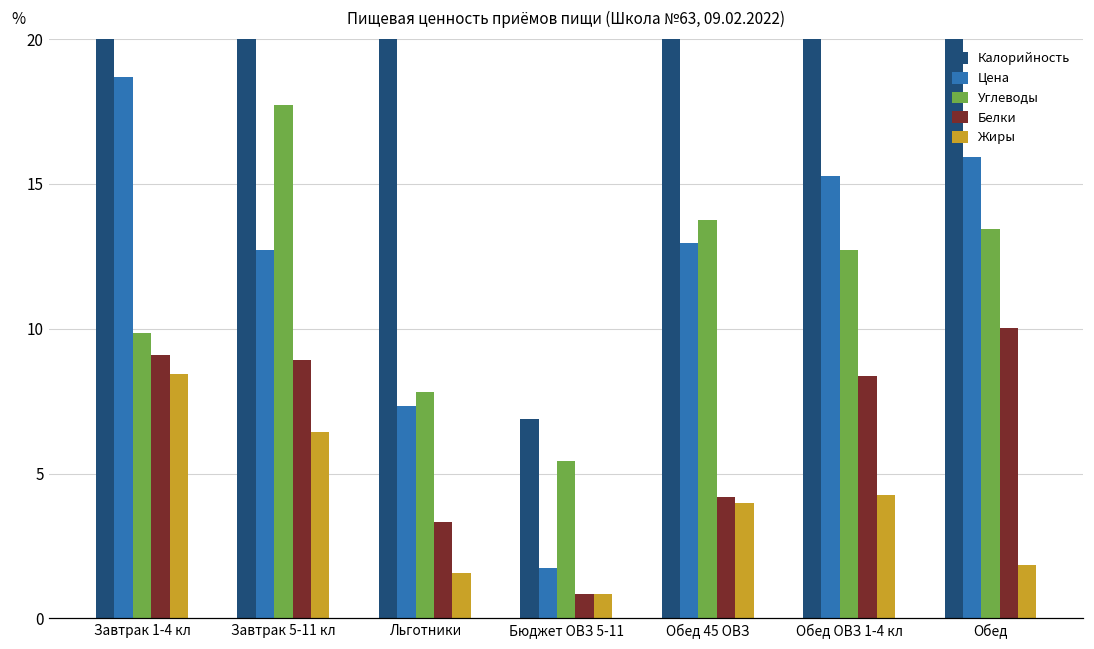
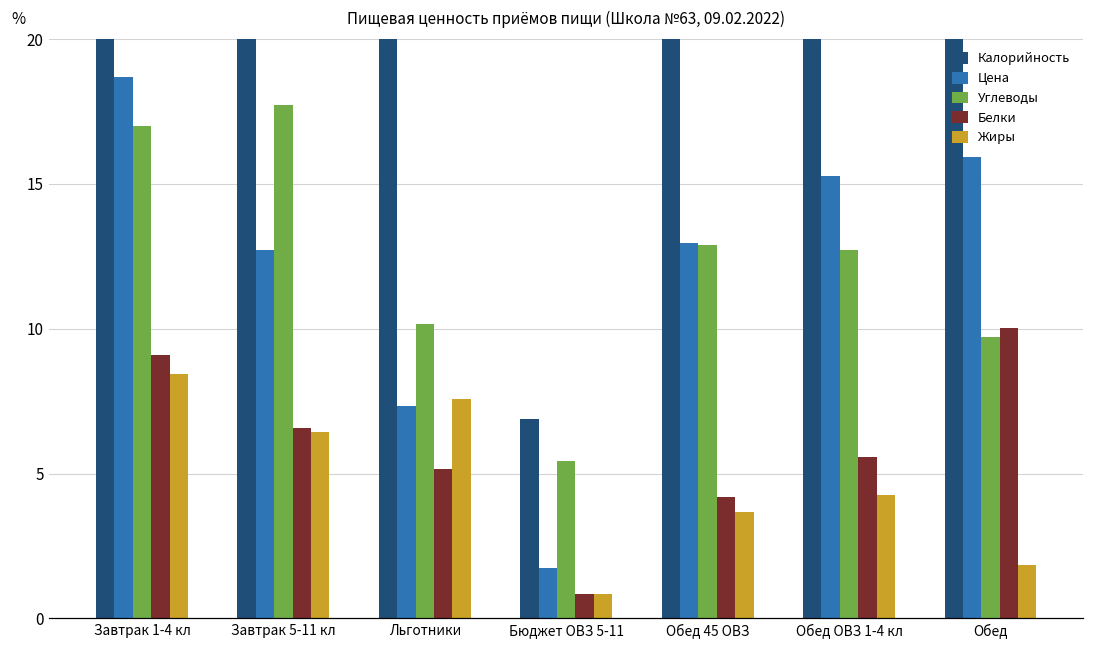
  {
    "Калорийность": {
      "Бюджет ОВЗ 5-11": 6.9
    },
    "Цена": {
      "Завтрак 1-4 кл": 18.7,
      "Завтрак 5-11 кл": 12.7,
      "Льготники": 7.3,
      "Бюджет ОВЗ 5-11": 1.8,
      "Обед 45 ОВЗ": 13.0,
      "Обед ОВЗ 1-4 кл": 15.3,
      "Обед": 15.9
    },
    "Углеводы": {
-     "Завтрак 1-4 кл": 9.9,
+     "Завтрак 1-4 кл": 17.0,
      "Завтрак 5-11 кл": 17.7,
-     "Льготники": 7.8,
+     "Льготники": 10.2,
      "Бюджет ОВЗ 5-11": 5.4,
-     "Обед 45 ОВЗ": 13.8,
+     "Обед 45 ОВЗ": 12.9,
      "Обед ОВЗ 1-4 кл": 12.7,
-     "Обед": 13.4
+     "Обед": 9.7
    },
    "Белки": {
      "Завтрак 1-4 кл": 9.1,
-     "Завтрак 5-11 кл": 8.9,
-     "Льготники": 3.3,
+     "Завтрак 5-11 кл": 6.6,
+     "Льготники": 5.2,
      "Бюджет ОВЗ 5-11": 0.8,
      "Обед 45 ОВЗ": 4.2,
-     "Обед ОВЗ 1-4 кл": 8.4,
+     "Обед ОВЗ 1-4 кл": 5.6,
      "Обед": 10.0
    },
    "Жиры": {
      "Завтрак 1-4 кл": 8.5,
      "Завтрак 5-11 кл": 6.4,
-     "Льготники": 1.6,
+     "Льготники": 7.6,
      "Бюджет ОВЗ 5-11": 0.8,
-     "Обед 45 ОВЗ": 4.0,
+     "Обед 45 ОВЗ": 3.7,
      "Обед ОВЗ 1-4 кл": 4.3,
      "Обед": 1.8
    }
  }
